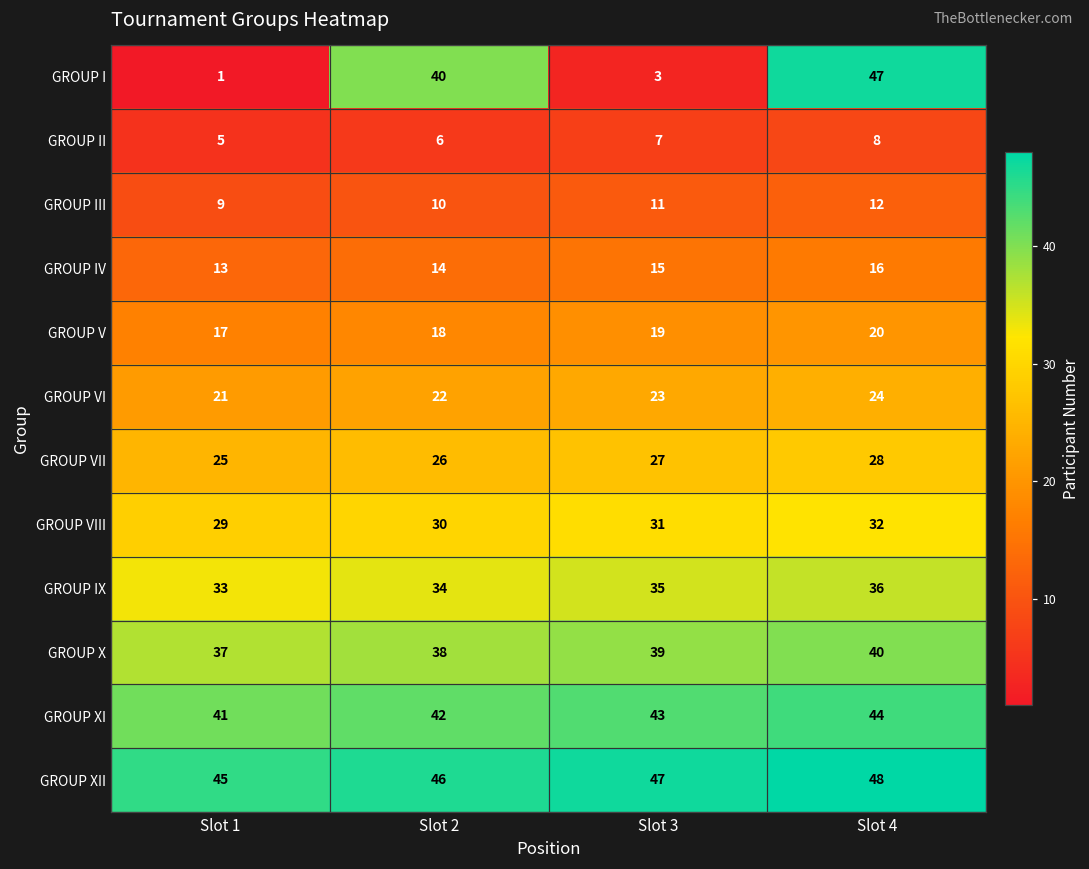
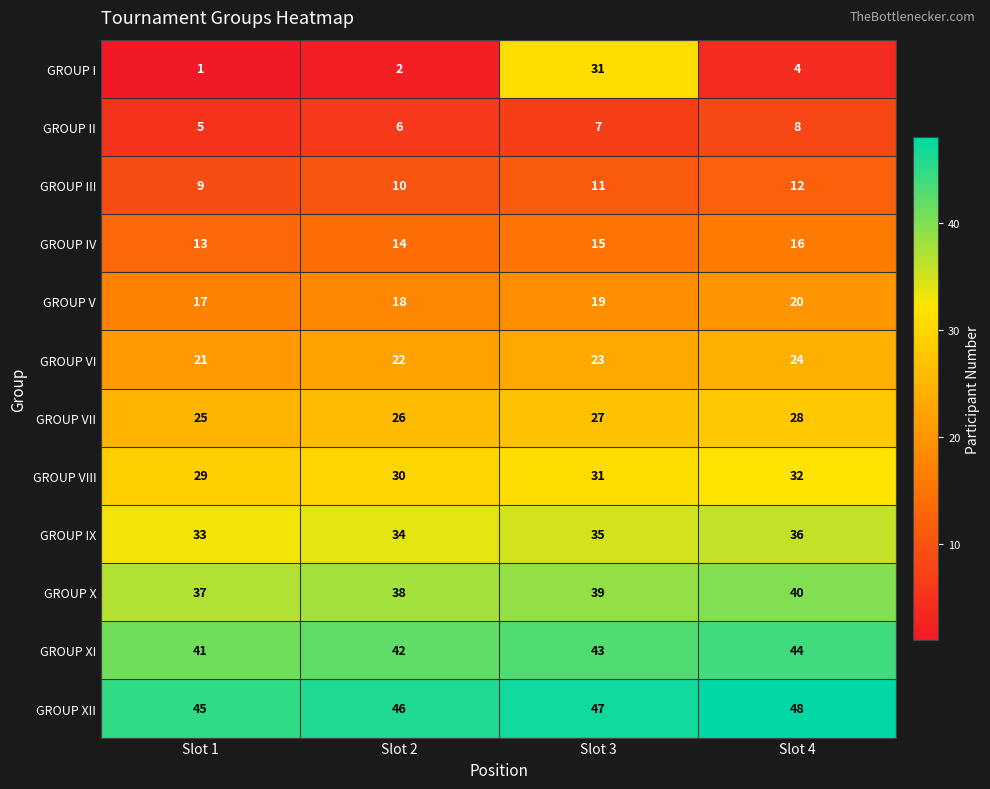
  {
    "GROUP I": {
      "Slot 1": 1,
-     "Slot 2": 40,
-     "Slot 3": 3,
-     "Slot 4": 47
+     "Slot 2": 2,
+     "Slot 3": 31,
+     "Slot 4": 4
    },
    "GROUP II": {
      "Slot 1": 5,
      "Slot 2": 6,
      "Slot 3": 7,
      "Slot 4": 8
    },
    "GROUP III": {
      "Slot 1": 9,
      "Slot 2": 10,
      "Slot 3": 11,
      "Slot 4": 12
    },
    "GROUP IV": {
      "Slot 1": 13,
      "Slot 2": 14,
      "Slot 3": 15,
      "Slot 4": 16
    },
    "GROUP V": {
      "Slot 1": 17,
      "Slot 2": 18,
      "Slot 3": 19,
      "Slot 4": 20
    },
    "GROUP VI": {
      "Slot 1": 21,
      "Slot 2": 22,
      "Slot 3": 23,
      "Slot 4": 24
    },
    "GROUP VII": {
      "Slot 1": 25,
      "Slot 2": 26,
      "Slot 3": 27,
      "Slot 4": 28
    },
    "GROUP VIII": {
      "Slot 1": 29,
      "Slot 2": 30,
      "Slot 3": 31,
      "Slot 4": 32
    },
    "GROUP IX": {
      "Slot 1": 33,
      "Slot 2": 34,
      "Slot 3": 35,
      "Slot 4": 36
    },
    "GROUP X": {
      "Slot 1": 37,
      "Slot 2": 38,
      "Slot 3": 39,
      "Slot 4": 40
    },
    "GROUP XI": {
      "Slot 1": 41,
      "Slot 2": 42,
      "Slot 3": 43,
      "Slot 4": 44
    },
    "GROUP XII": {
      "Slot 1": 45,
      "Slot 2": 46,
      "Slot 3": 47,
      "Slot 4": 48
    }
  }
